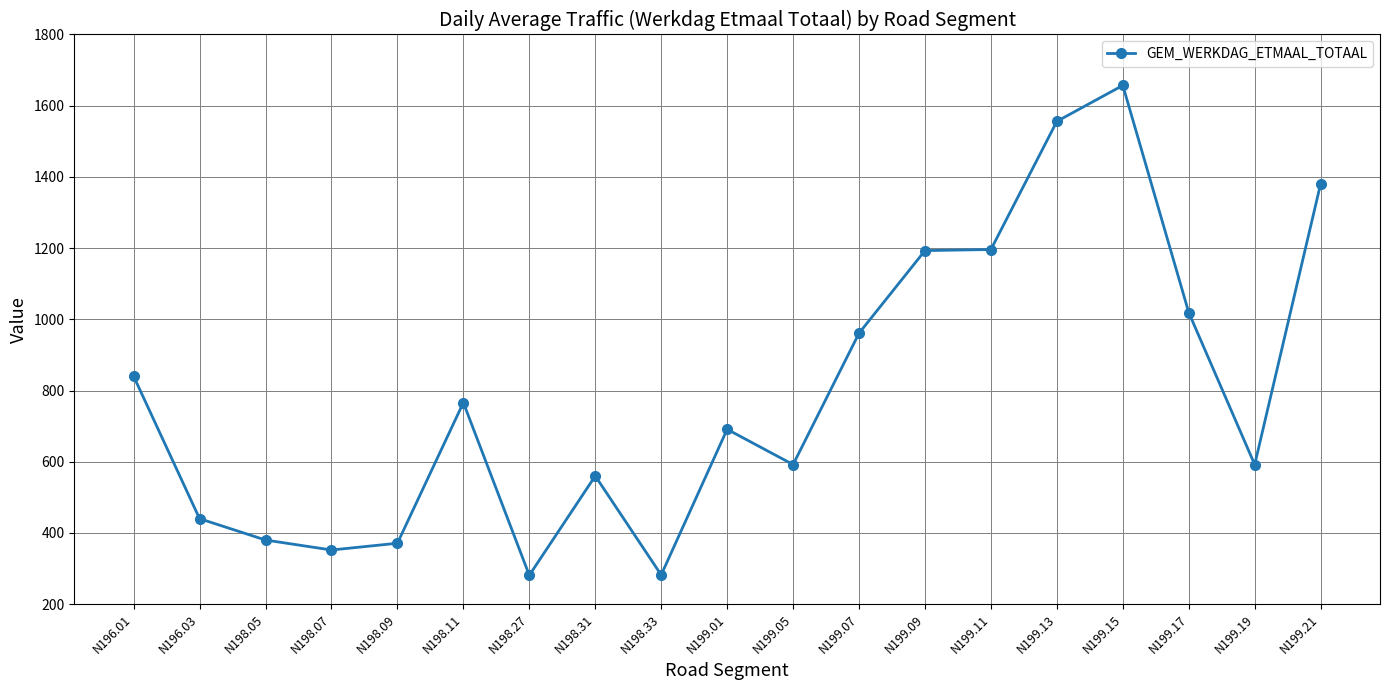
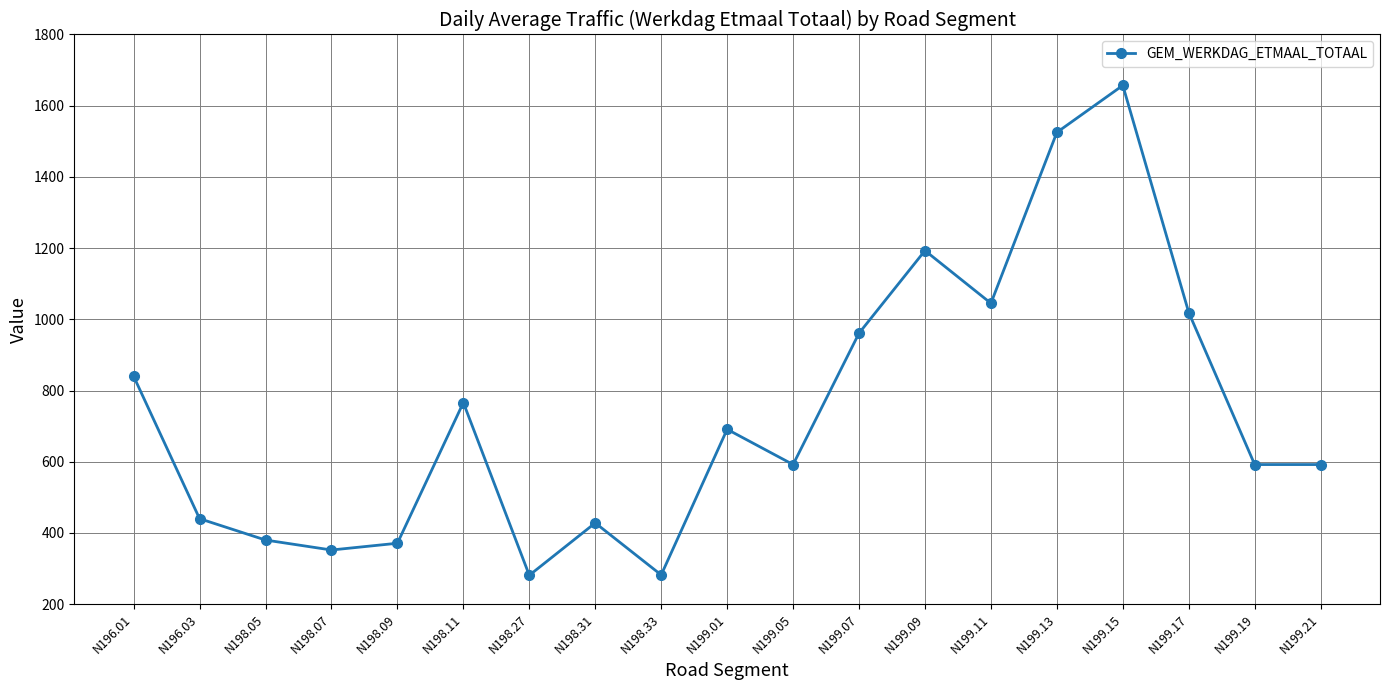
  {
    "N196.01": 840,
    "N196.03": 440,
    "N198.05": 380,
    "N198.07": 350,
    "N198.09": 370,
    "N198.11": 770,
    "N198.27": 280,
-   "N198.31": 560,
+   "N198.31": 430,
    "N198.33": 280,
    "N199.01": 690,
    "N199.05": 590,
    "N199.07": 960,
    "N199.09": 1190,
-   "N199.11": 1200,
-   "N199.13": 1560,
+   "N199.11": 1050,
+   "N199.13": 1530,
    "N199.15": 1660,
    "N199.17": 1020,
    "N199.19": 590,
-   "N199.21": 1380
+   "N199.21": 590
  }
